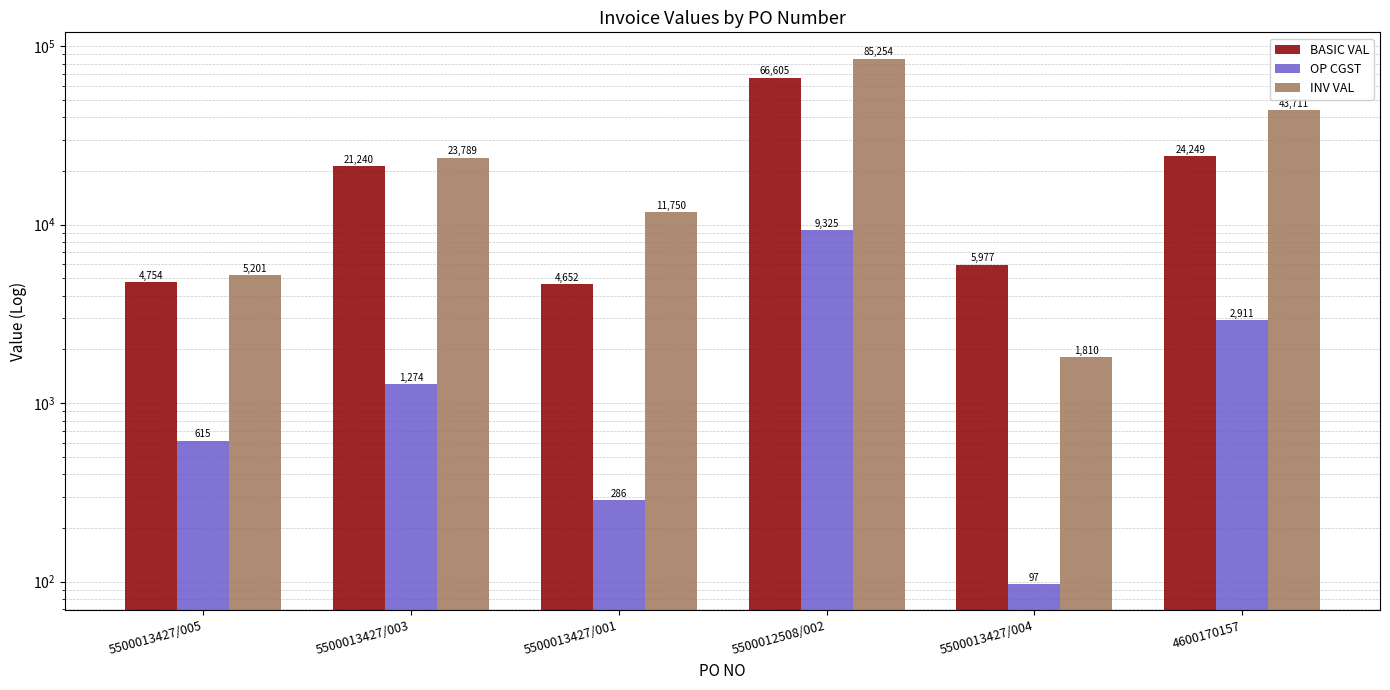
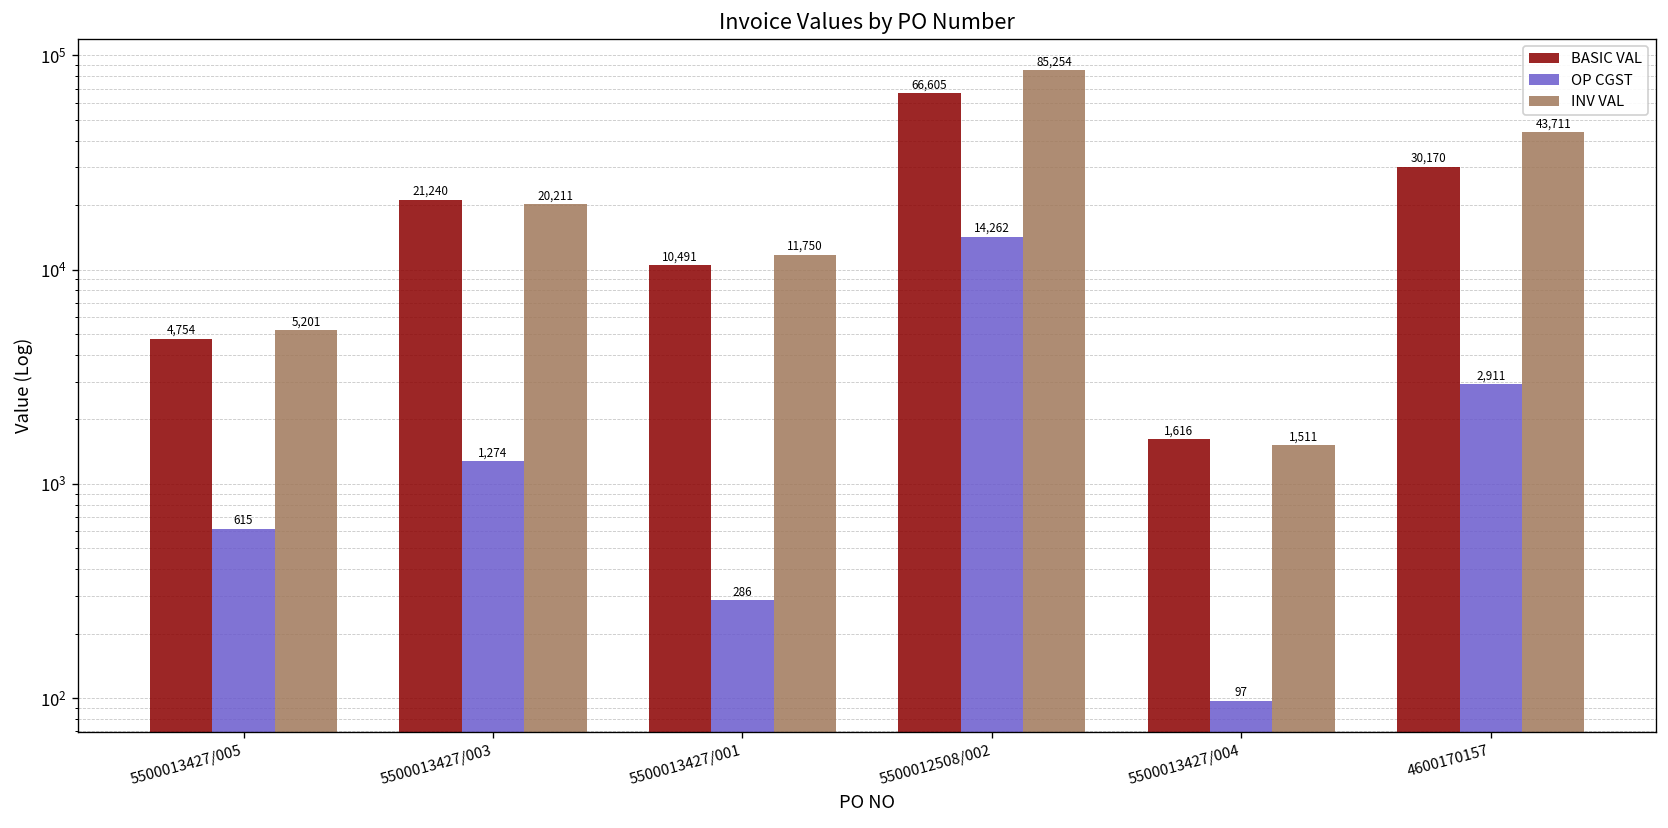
  {
    "BASIC VAL": {
      "5500013427/005": "4,754",
      "5500013427/003": "21,240",
-     "5500013427/001": "4,652",
+     "5500013427/001": "10,491",
      "5500012508/002": "66,605",
-     "5500013427/004": "5,977",
-     "4600170157": "24,249"
+     "5500013427/004": "1,616",
+     "4600170157": "30,170"
    },
    "OP CGST": {
      "5500013427/005": "615",
      "5500013427/003": "1,274",
      "5500013427/001": "286",
-     "5500012508/002": "9,325",
+     "5500012508/002": "14,262",
      "5500013427/004": "97",
      "4600170157": "2,911"
    },
    "INV VAL": {
      "5500013427/005": "5,201",
-     "5500013427/003": "23,789",
+     "5500013427/003": "20,211",
      "5500013427/001": "11,750",
      "5500012508/002": "85,254",
-     "5500013427/004": "1,810"
+     "5500013427/004": "1,511"
    }
  }
